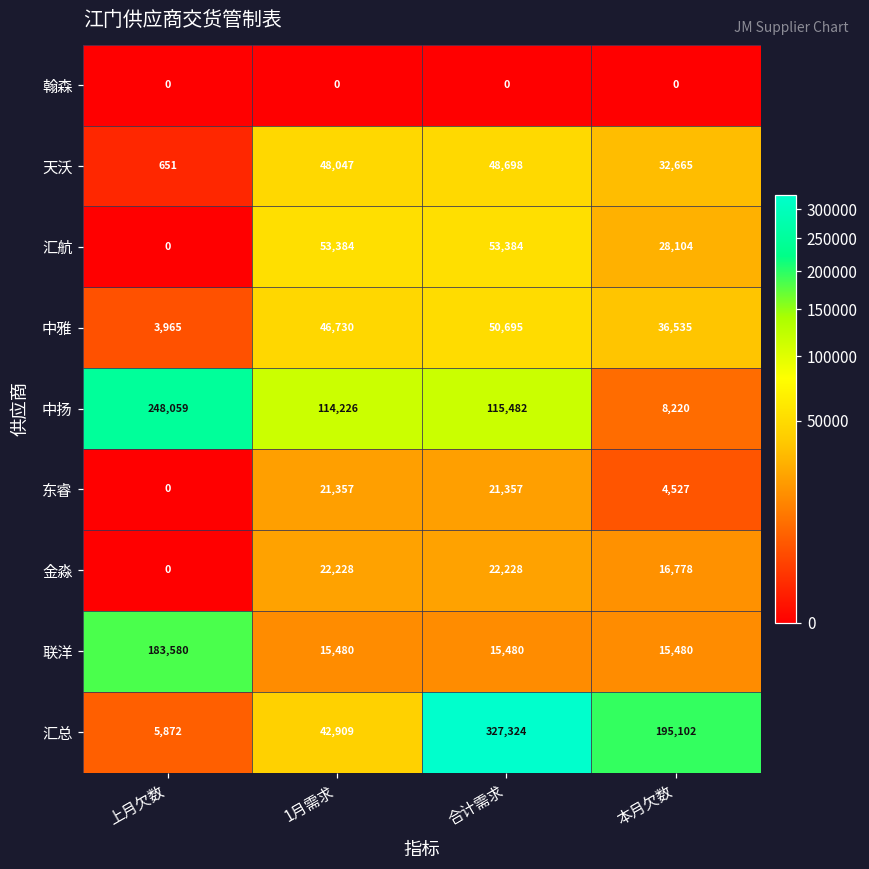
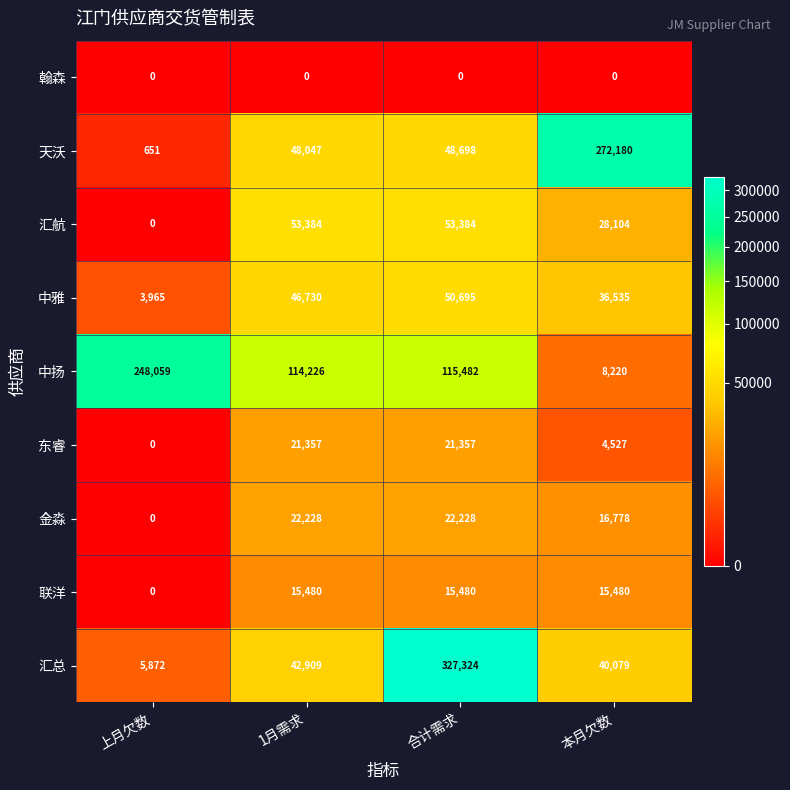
  {
    "翰森": {
      "上月欠数": "0",
      "1月需求": "0",
      "合计需求": "0",
      "本月欠数": "0"
    },
    "天沃": {
      "上月欠数": "651",
      "1月需求": "48,047",
      "合计需求": "48,698",
-     "本月欠数": "32,665"
+     "本月欠数": "272,180"
    },
    "汇航": {
      "上月欠数": "0",
      "1月需求": "53,384",
      "合计需求": "53,384",
      "本月欠数": "28,104"
    },
    "中雅": {
      "上月欠数": "3,965",
      "1月需求": "46,730",
      "合计需求": "50,695",
      "本月欠数": "36,535"
    },
    "中扬": {
      "上月欠数": "248,059",
      "1月需求": "114,226",
      "合计需求": "115,482",
      "本月欠数": "8,220"
    },
    "东睿": {
      "上月欠数": "0",
      "1月需求": "21,357",
      "合计需求": "21,357",
      "本月欠数": "4,527"
    },
    "金淼": {
      "上月欠数": "0",
      "1月需求": "22,228",
      "合计需求": "22,228",
      "本月欠数": "16,778"
    },
    "联洋": {
-     "上月欠数": "183,580",
+     "上月欠数": "0",
      "1月需求": "15,480",
      "合计需求": "15,480",
      "本月欠数": "15,480"
    },
    "汇总": {
      "上月欠数": "5,872",
      "1月需求": "42,909",
      "合计需求": "327,324",
-     "本月欠数": "195,102"
+     "本月欠数": "40,079"
    }
  }
